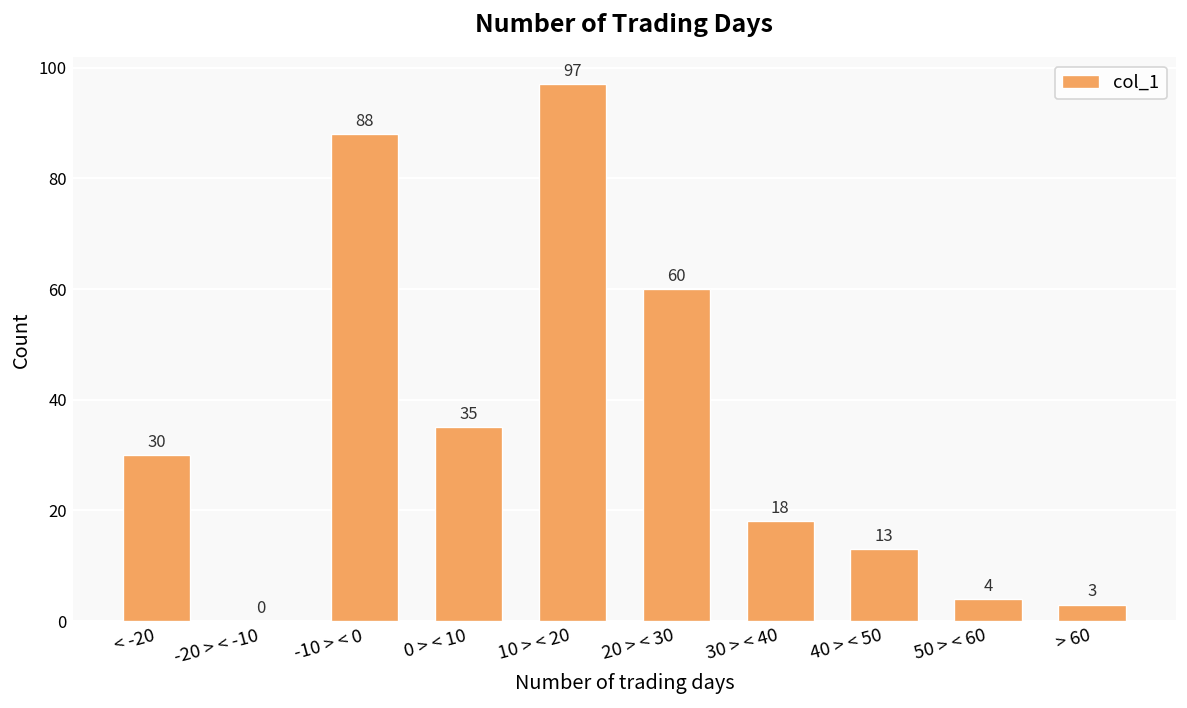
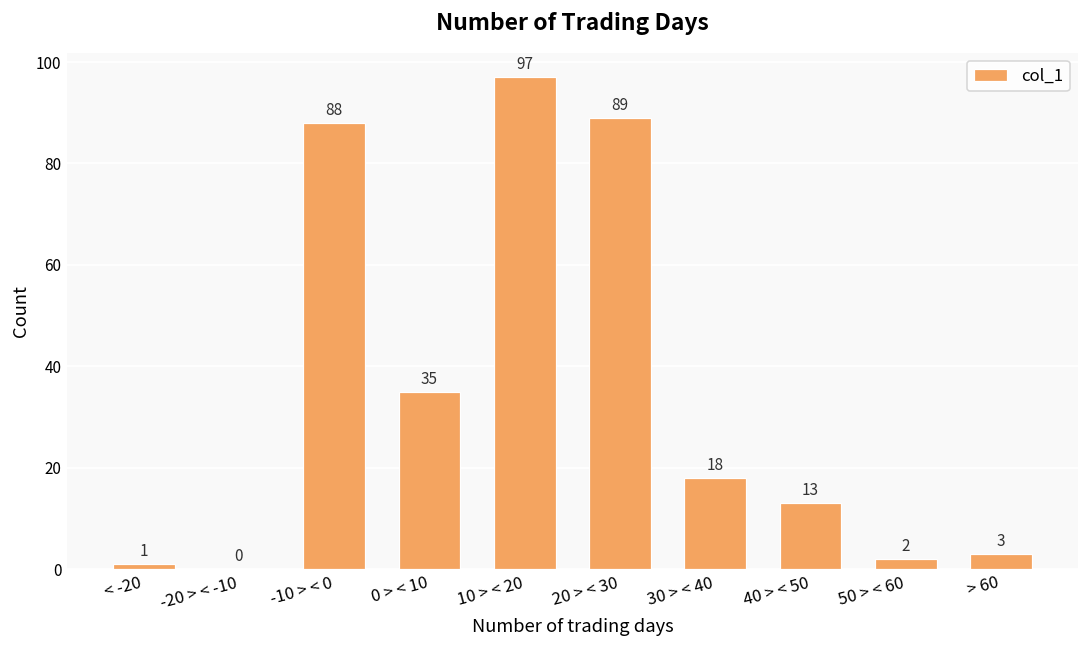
  {
-   "< -20": 30,
+   "< -20": 1,
    "-20 > < -10": 0,
    "-10 > < 0": 88,
    "0 > < 10": 35,
    "10 > < 20": 97,
-   "20 > < 30": 60,
+   "20 > < 30": 89,
    "30 > < 40": 18,
    "40 > < 50": 13,
-   "50 > < 60": 4,
+   "50 > < 60": 2,
    "> 60": 3
  }
